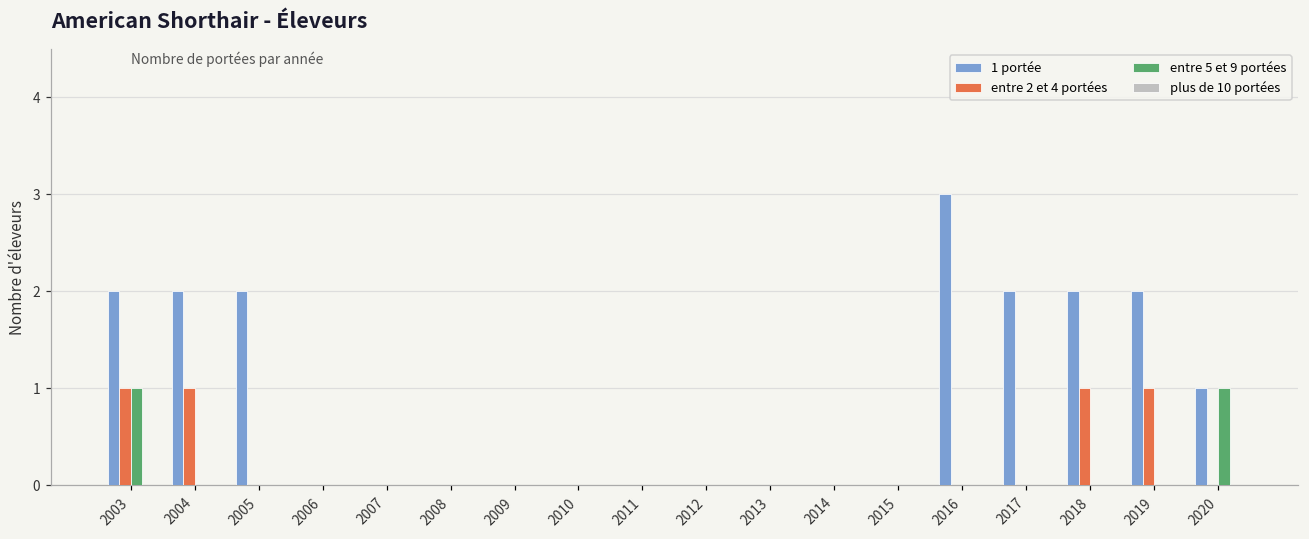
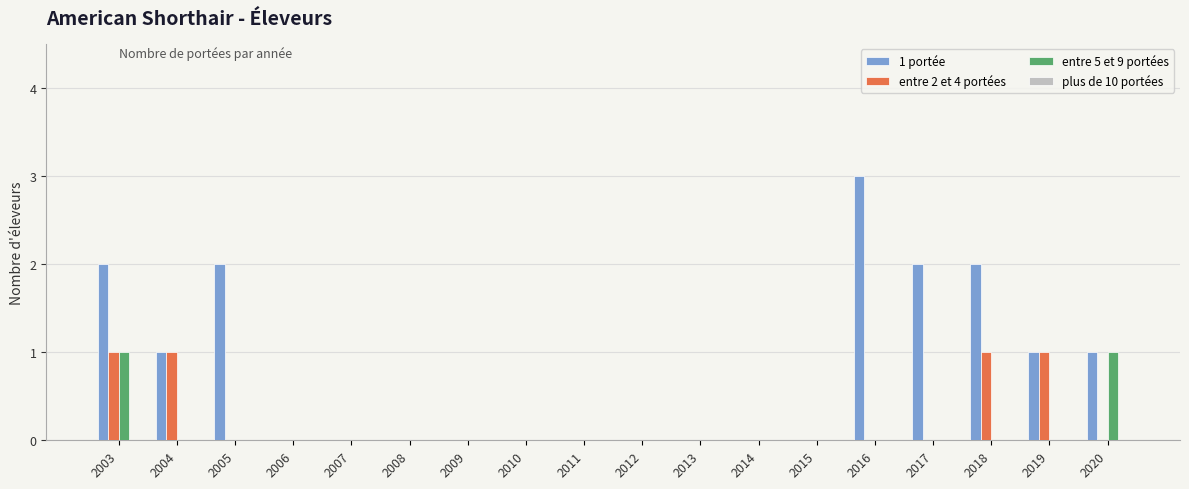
  {
    "1 portée": {
      "2003": 2,
-     "2004": 2,
+     "2004": 1,
      "2005": 2,
      "2006": 0,
      "2007": 0,
      "2008": 0,
      "2009": 0,
      "2010": 0,
      "2011": 0,
      "2012": 0,
      "2013": 0,
      "2014": 0,
      "2015": 0,
      "2016": 3,
      "2017": 2,
      "2018": 2,
-     "2019": 2,
+     "2019": 1,
      "2020": 1
    },
    "entre 2 et 4 portées": {
      "2003": 1,
      "2004": 1,
      "2005": 0,
      "2006": 0,
      "2007": 0,
      "2008": 0,
      "2009": 0,
      "2010": 0,
      "2011": 0,
      "2012": 0,
      "2013": 0,
      "2014": 0,
      "2015": 0,
      "2016": 0,
      "2017": 0,
      "2018": 1,
      "2019": 1,
      "2020": 0
    },
    "entre 5 et 9 portées": {
      "2003": 1,
      "2004": 0,
      "2005": 0,
      "2006": 0,
      "2007": 0,
      "2008": 0,
      "2009": 0,
      "2010": 0,
      "2011": 0,
      "2012": 0,
      "2013": 0,
      "2014": 0,
      "2015": 0,
      "2016": 0,
      "2017": 0,
      "2018": 0,
      "2019": 0,
      "2020": 1
    },
    "plus de 10 portées": {
      "2003": 0,
      "2004": 0,
      "2005": 0,
      "2006": 0,
      "2007": 0,
      "2008": 0,
      "2009": 0,
      "2010": 0,
      "2011": 0,
      "2012": 0,
      "2013": 0,
      "2014": 0,
      "2015": 0,
      "2016": 0,
      "2017": 0,
      "2018": 0,
      "2019": 0,
      "2020": 0
    }
  }
